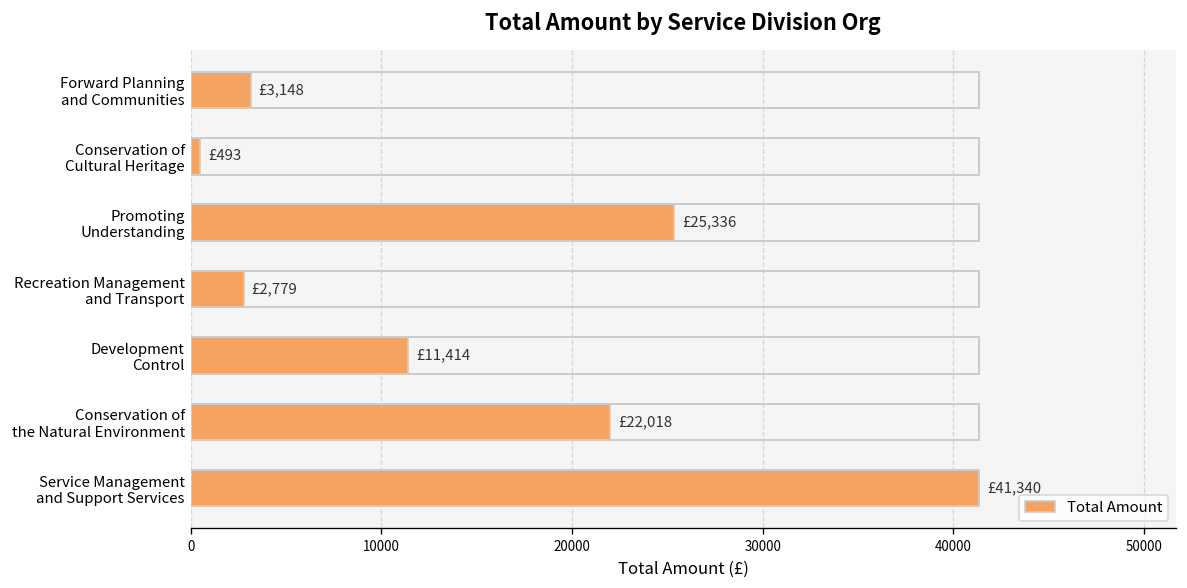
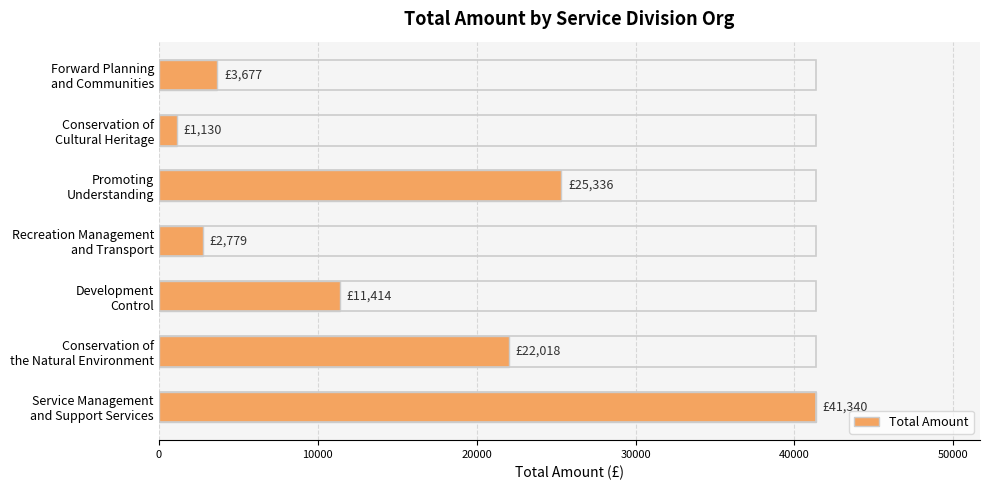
  {
    "Total Amount": {
-     "Forward Planning and Communities": "£3,148",
-     "Conservation of Cultural Heritage": "£493"
+     "Forward Planning and Communities": "£3,677",
+     "Conservation of Cultural Heritage": "£1,130"
    }
  }
